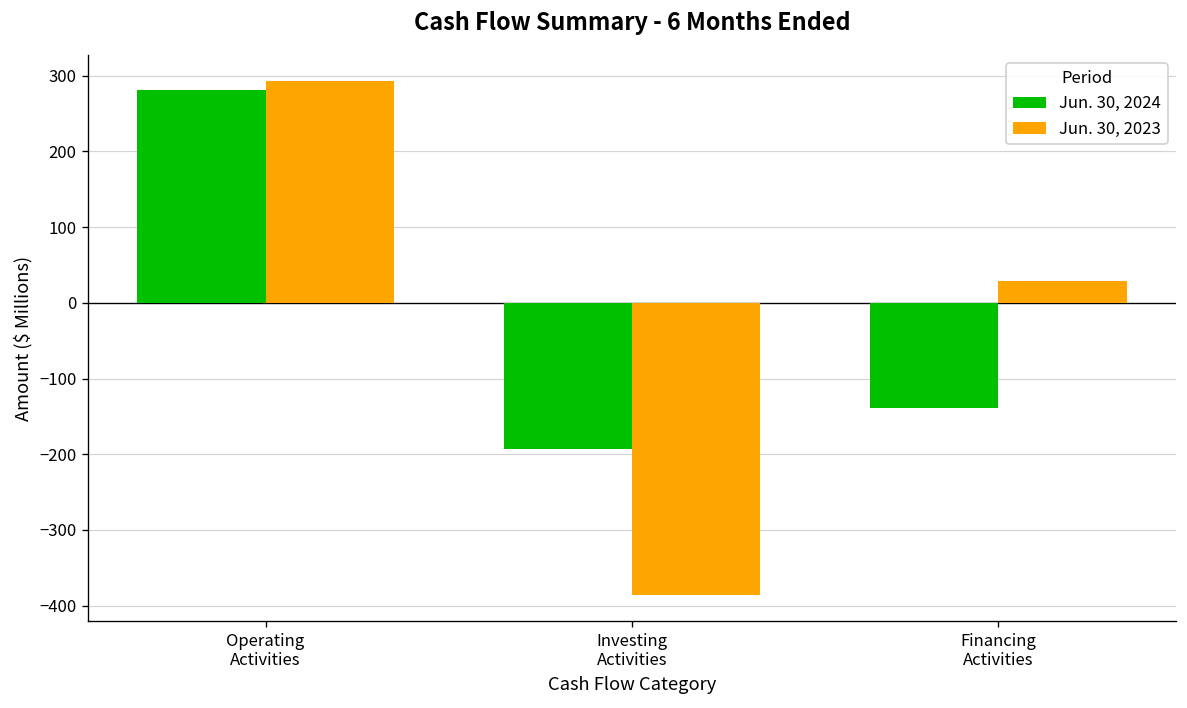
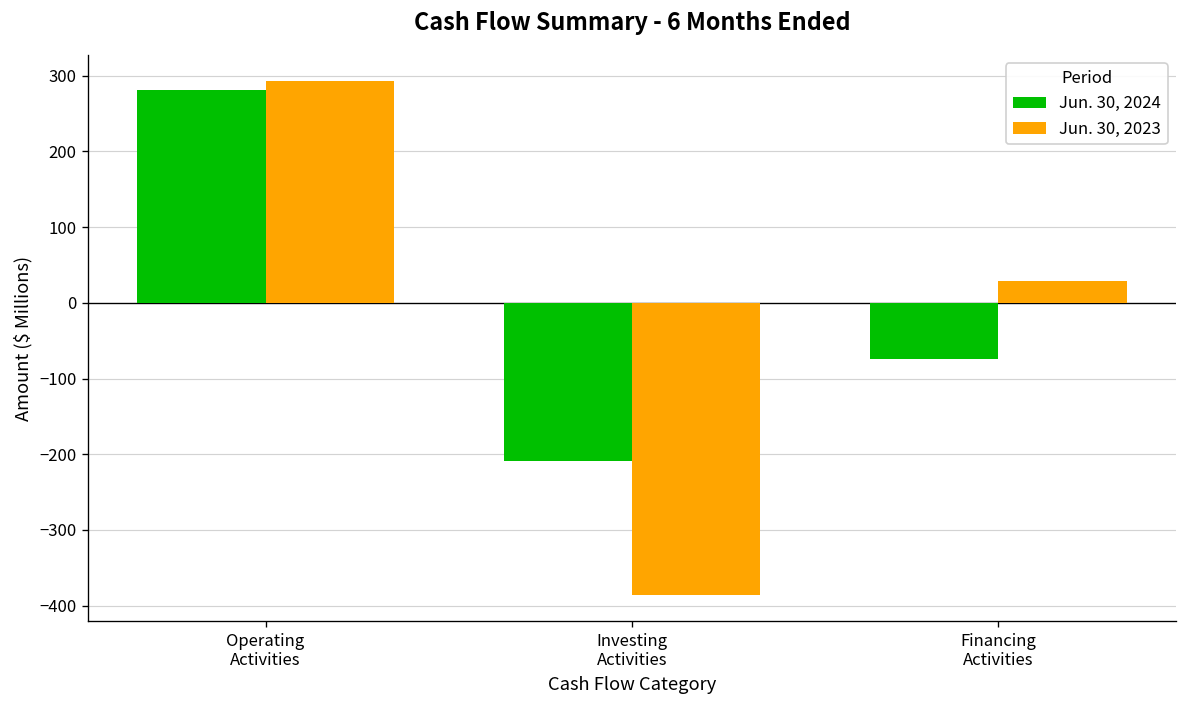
  {
    "Jun. 30, 2024": {
      "Operating Activities": 280,
-     "Investing Activities": -190,
-     "Financing Activities": -140
+     "Investing Activities": -210,
+     "Financing Activities": -70
    },
    "Jun. 30, 2023": {
      "Operating Activities": 290,
      "Investing Activities": -390,
      "Financing Activities": 30
    }
  }
